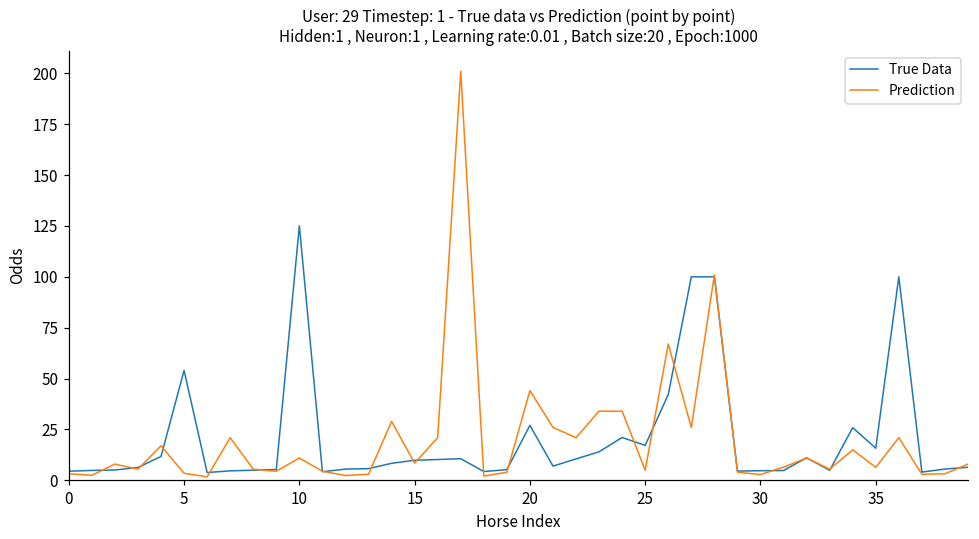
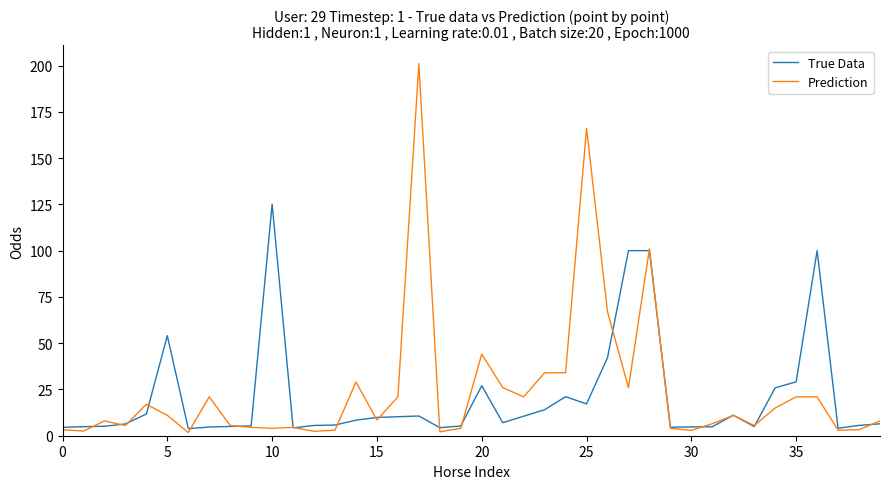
  {
    "True Data": {
      "5": 54,
      "10": 125,
      "15": 10,
      "20": 27,
      "25": 17,
      "30": 5,
-     "35": 16
+     "35": 29
    },
    "Prediction": {
-     "5": 4,
-     "10": 11,
+     "5": 11,
+     "10": 4,
      "15": 9,
      "20": 44,
-     "25": 5,
+     "25": 166,
      "30": 3,
-     "35": 6
+     "35": 21
    }
  }
